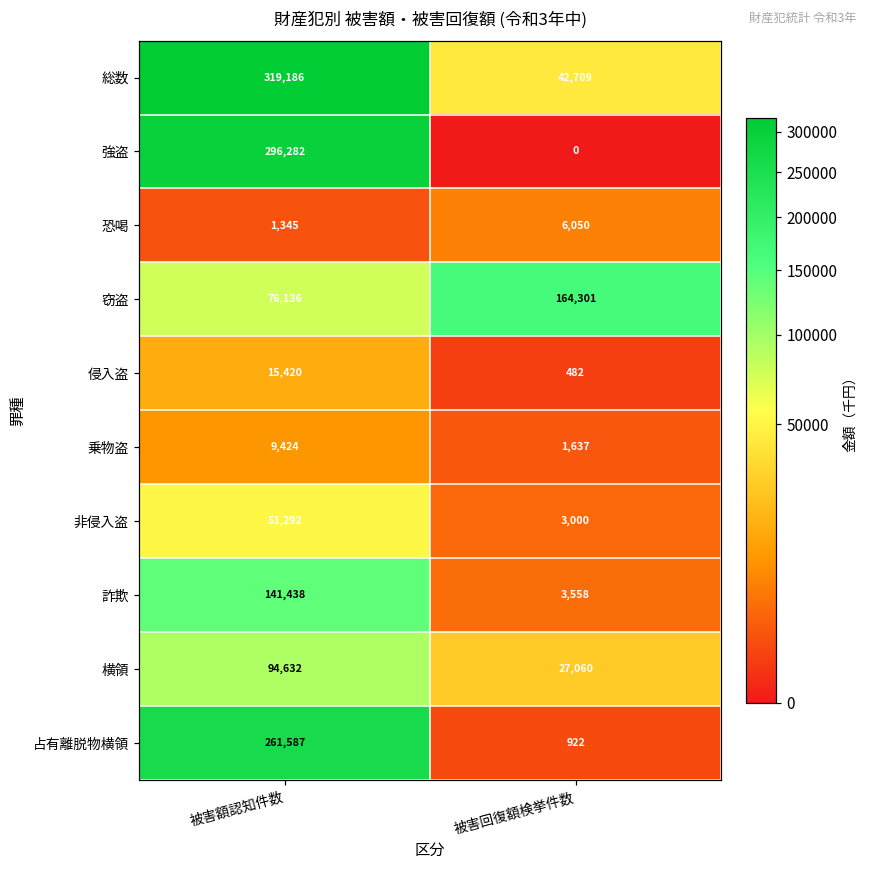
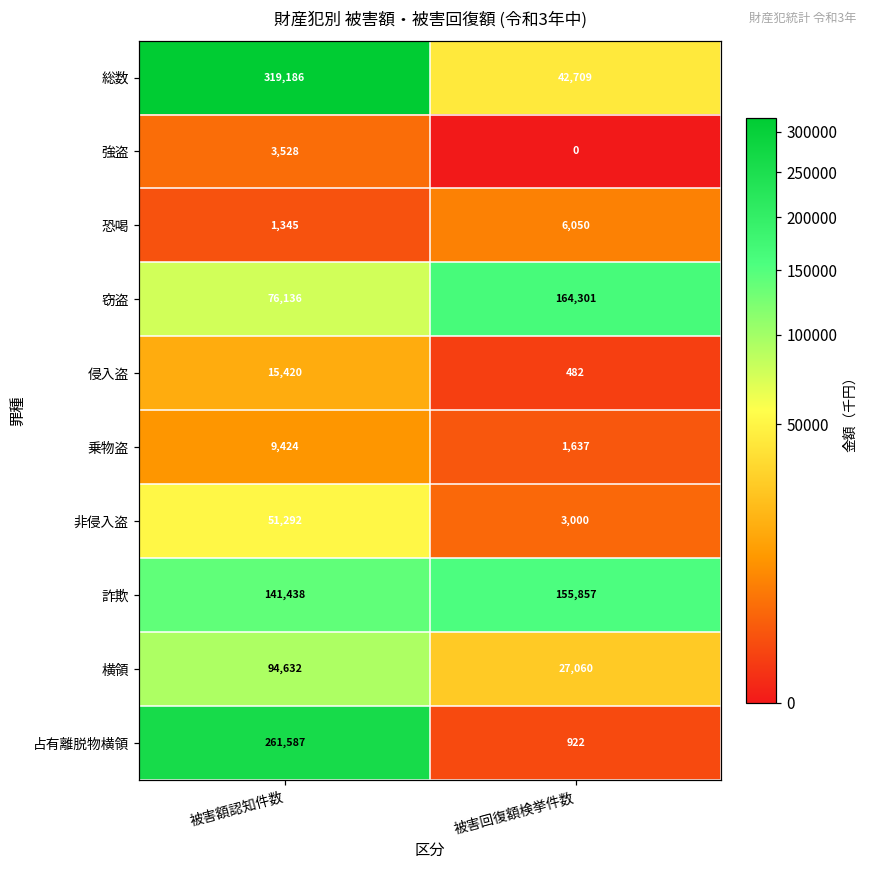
  {
    "総数": {
      "被害額認知件数": "319,186",
      "被害回復額検挙件数": "42,709"
    },
    "強盗": {
-     "被害額認知件数": "296,282",
+     "被害額認知件数": "3,528",
      "被害回復額検挙件数": "0"
    },
    "恐喝": {
      "被害額認知件数": "1,345",
      "被害回復額検挙件数": "6,050"
    },
    "窃盗": {
      "被害額認知件数": "76,136",
      "被害回復額検挙件数": "164,301"
    },
    "侵入盗": {
      "被害額認知件数": "15,420",
      "被害回復額検挙件数": "482"
    },
    "乗物盗": {
      "被害額認知件数": "9,424",
      "被害回復額検挙件数": "1,637"
    },
    "非侵入盗": {
      "被害額認知件数": "51,292",
      "被害回復額検挙件数": "3,000"
    },
    "詐欺": {
      "被害額認知件数": "141,438",
-     "被害回復額検挙件数": "3,558"
+     "被害回復額検挙件数": "155,857"
    },
    "横領": {
      "被害額認知件数": "94,632",
      "被害回復額検挙件数": "27,060"
    },
    "占有離脱物横領": {
      "被害額認知件数": "261,587",
      "被害回復額検挙件数": "922"
    }
  }
